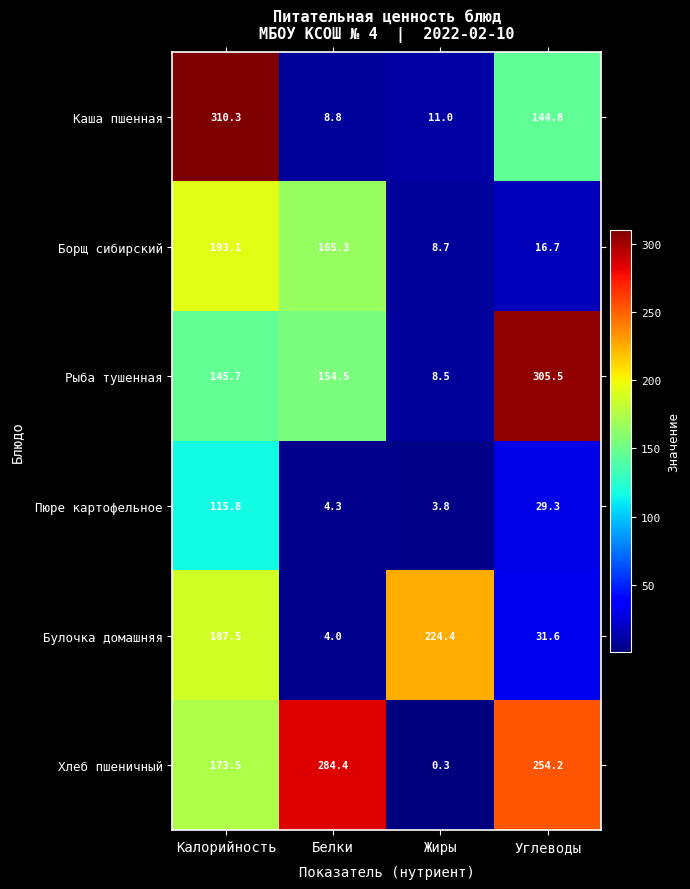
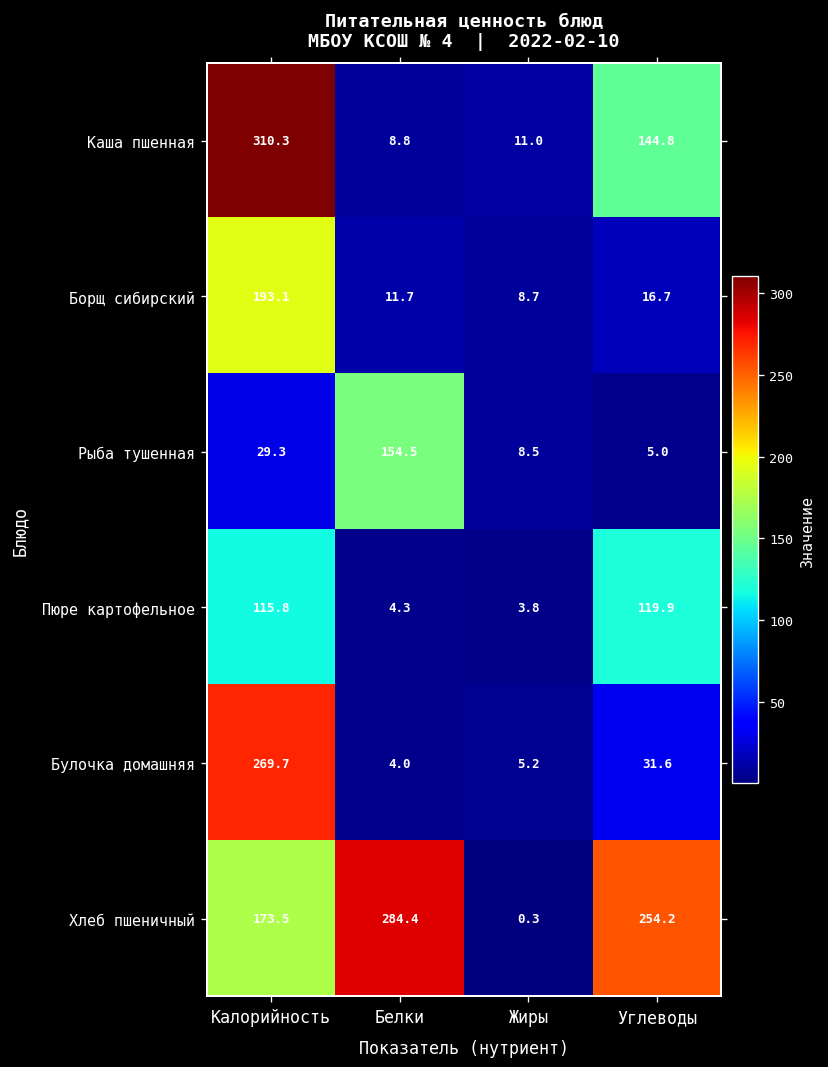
  {
    "Каша пшенная": {
      "Калорийность": 310.3,
      "Белки": 8.8,
      "Жиры": 11.0,
      "Углеводы": 144.8
    },
    "Борщ сибирский": {
      "Калорийность": 193.1,
-     "Белки": 165.3,
+     "Белки": 11.7,
      "Жиры": 8.7,
      "Углеводы": 16.7
    },
    "Рыба тушенная": {
-     "Калорийность": 145.7,
+     "Калорийность": 29.3,
      "Белки": 154.5,
      "Жиры": 8.5,
-     "Углеводы": 305.5
+     "Углеводы": 5.0
    },
    "Пюре картофельное": {
      "Калорийность": 115.8,
      "Белки": 4.3,
      "Жиры": 3.8,
-     "Углеводы": 29.3
+     "Углеводы": 119.9
    },
    "Булочка домашняя": {
-     "Калорийность": 187.5,
+     "Калорийность": 269.7,
      "Белки": 4.0,
-     "Жиры": 224.4,
+     "Жиры": 5.2,
      "Углеводы": 31.6
    },
    "Хлеб пшеничный": {
      "Калорийность": 173.5,
      "Белки": 284.4,
      "Жиры": 0.3,
      "Углеводы": 254.2
    }
  }
